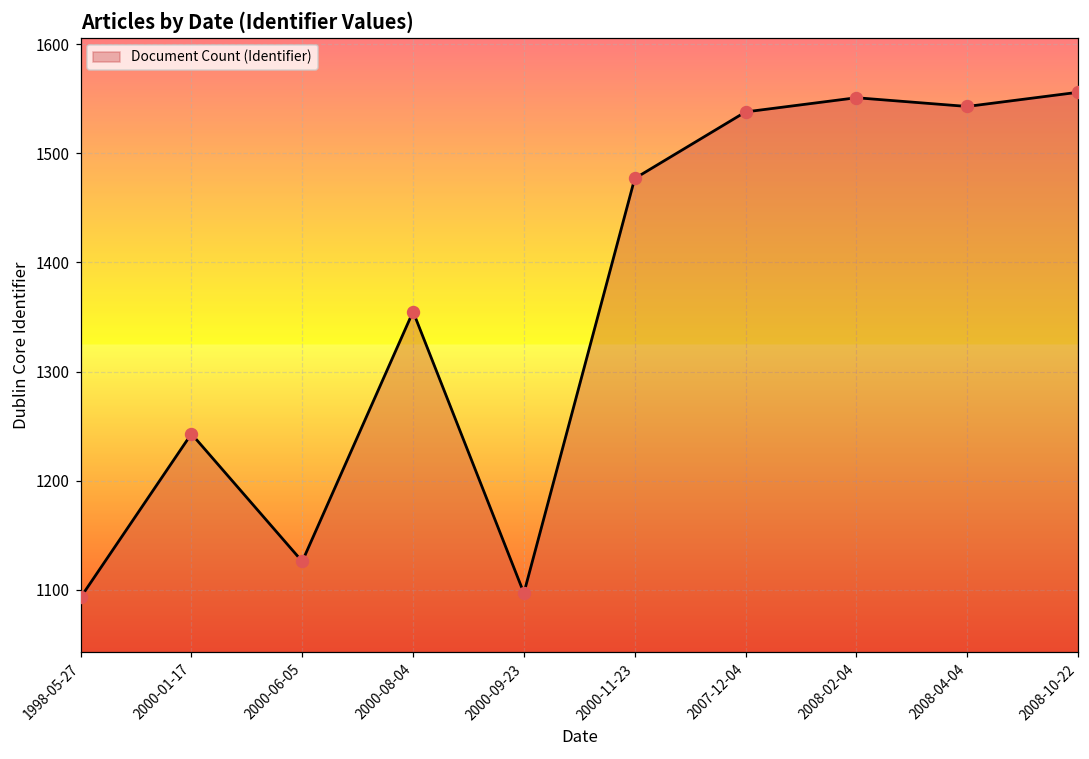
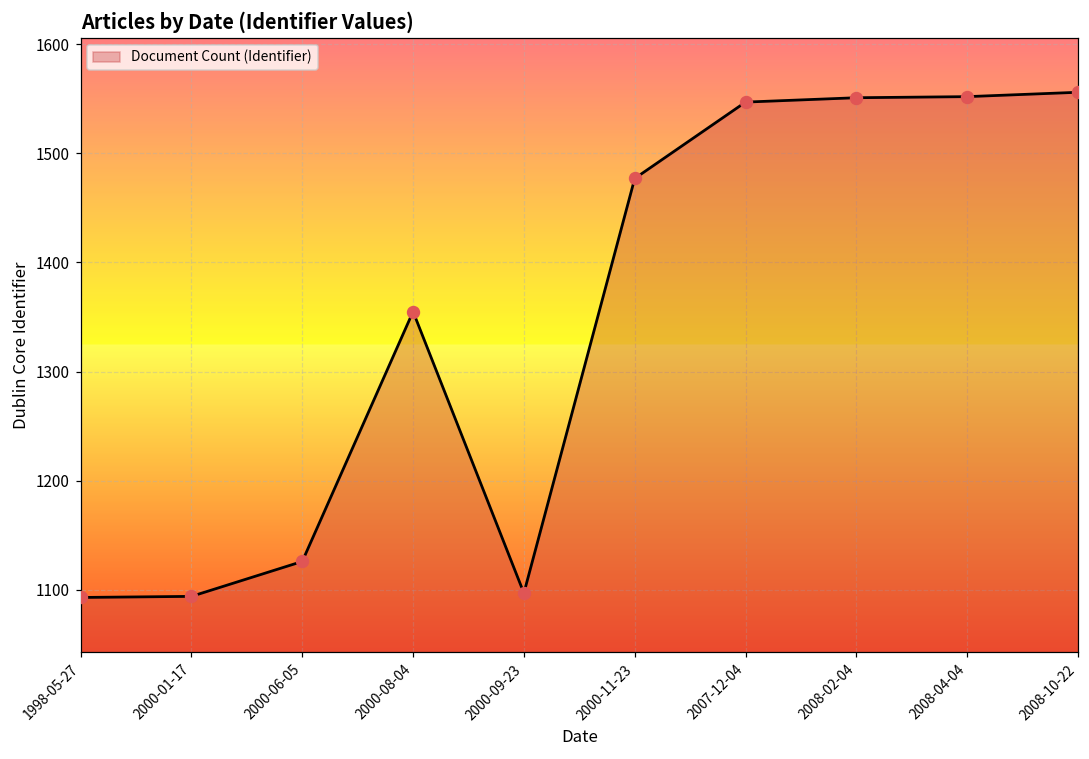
  {
    "1998-05-27": 1090,
-   "2000-01-17": 1240,
+   "2000-01-17": 1090,
    "2000-06-05": 1130,
    "2000-08-04": 1360,
    "2000-09-23": 1100,
    "2000-11-23": 1480,
-   "2007-12-04": 1540,
+   "2007-12-04": 1550,
    "2008-02-04": 1550,
-   "2008-04-04": 1540,
+   "2008-04-04": 1550,
    "2008-10-22": 1560
  }
